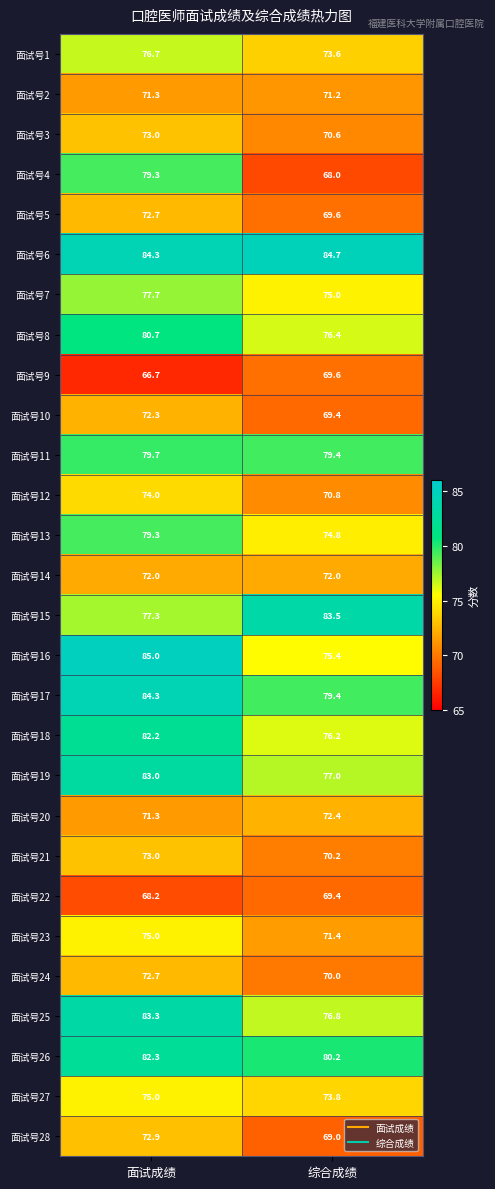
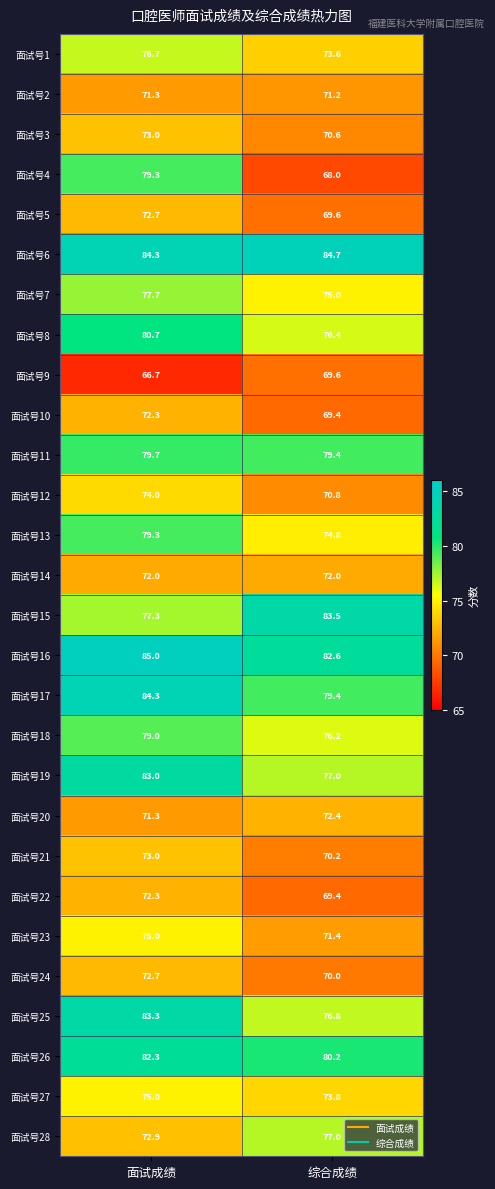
  {
    "面试号1": {
      "面试成绩": 76.7,
      "综合成绩": 73.6
    },
    "面试号2": {
      "面试成绩": 71.3,
      "综合成绩": 71.2
    },
    "面试号3": {
      "面试成绩": 73.0,
      "综合成绩": 70.6
    },
    "面试号4": {
      "面试成绩": 79.3,
      "综合成绩": 68.0
    },
    "面试号5": {
      "面试成绩": 72.7,
      "综合成绩": 69.6
    },
    "面试号6": {
      "面试成绩": 84.3,
      "综合成绩": 84.7
    },
    "面试号7": {
      "面试成绩": 77.7,
      "综合成绩": 75.0
    },
    "面试号8": {
      "面试成绩": 80.7,
      "综合成绩": 76.4
    },
    "面试号9": {
      "面试成绩": 66.7,
      "综合成绩": 69.6
    },
    "面试号10": {
      "面试成绩": 72.3,
      "综合成绩": 69.4
    },
    "面试号11": {
      "面试成绩": 79.7,
      "综合成绩": 79.4
    },
    "面试号12": {
      "面试成绩": 74.0,
      "综合成绩": 70.8
    },
    "面试号13": {
      "面试成绩": 79.3,
      "综合成绩": 74.8
    },
    "面试号14": {
      "面试成绩": 72.0,
      "综合成绩": 72.0
    },
    "面试号15": {
      "面试成绩": 77.3,
      "综合成绩": 83.5
    },
    "面试号16": {
      "面试成绩": 85.0,
-     "综合成绩": 75.4
+     "综合成绩": 82.6
    },
    "面试号17": {
      "面试成绩": 84.3,
      "综合成绩": 79.4
    },
    "面试号18": {
-     "面试成绩": 82.2,
+     "面试成绩": 79.0,
      "综合成绩": 76.2
    },
    "面试号19": {
      "面试成绩": 83.0,
      "综合成绩": 77.0
    },
    "面试号20": {
      "面试成绩": 71.3,
      "综合成绩": 72.4
    },
    "面试号21": {
      "面试成绩": 73.0,
      "综合成绩": 70.2
    },
    "面试号22": {
-     "面试成绩": 68.2,
+     "面试成绩": 72.3,
      "综合成绩": 69.4
    },
    "面试号23": {
      "面试成绩": 75.0,
      "综合成绩": 71.4
    },
    "面试号24": {
      "面试成绩": 72.7,
      "综合成绩": 70.0
    },
    "面试号25": {
      "面试成绩": 83.3,
      "综合成绩": 76.8
    },
    "面试号26": {
      "面试成绩": 82.3,
      "综合成绩": 80.2
    },
    "面试号27": {
      "面试成绩": 75.0,
      "综合成绩": 73.8
    },
    "面试号28": {
      "面试成绩": 72.9,
-     "综合成绩": 69.0
+     "综合成绩": 77.0
    }
  }
